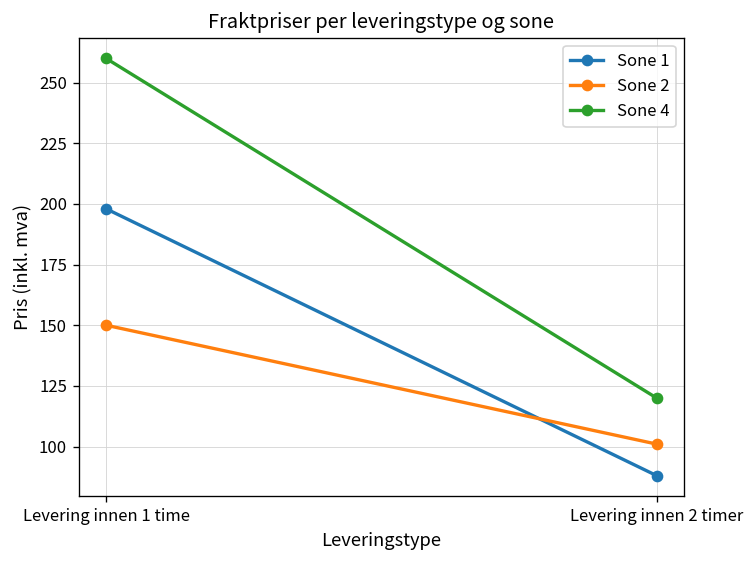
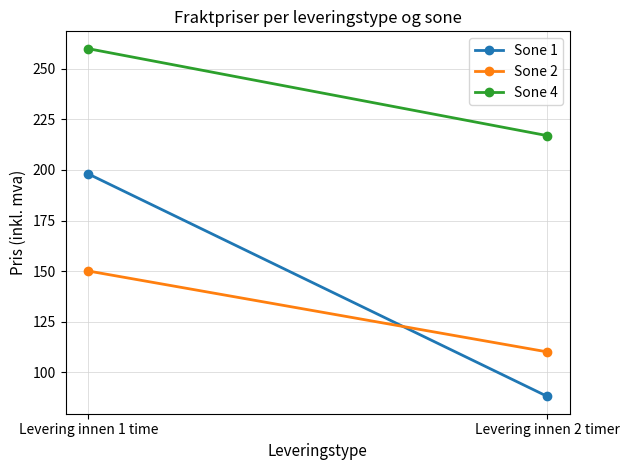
  {
    "Sone 1": {
      "Levering innen 1 time": 198,
      "Levering innen 2 timer": 88
    },
    "Sone 2": {
      "Levering innen 1 time": 150,
-     "Levering innen 2 timer": 101
+     "Levering innen 2 timer": 110
    },
    "Sone 4": {
      "Levering innen 1 time": 260,
-     "Levering innen 2 timer": 120
+     "Levering innen 2 timer": 217
    }
  }
